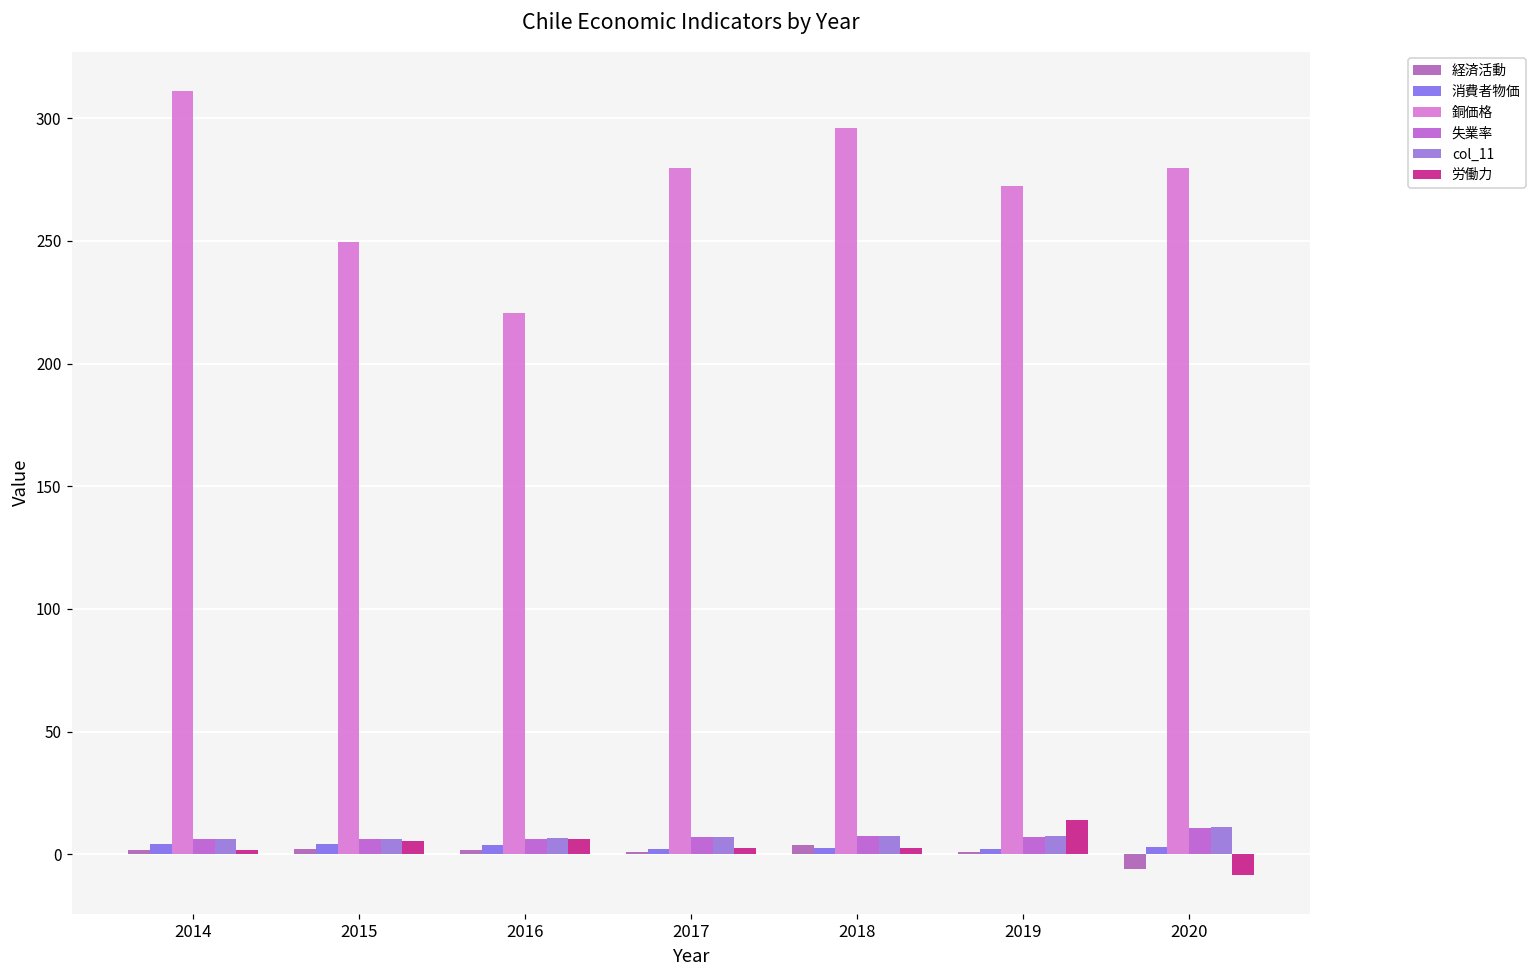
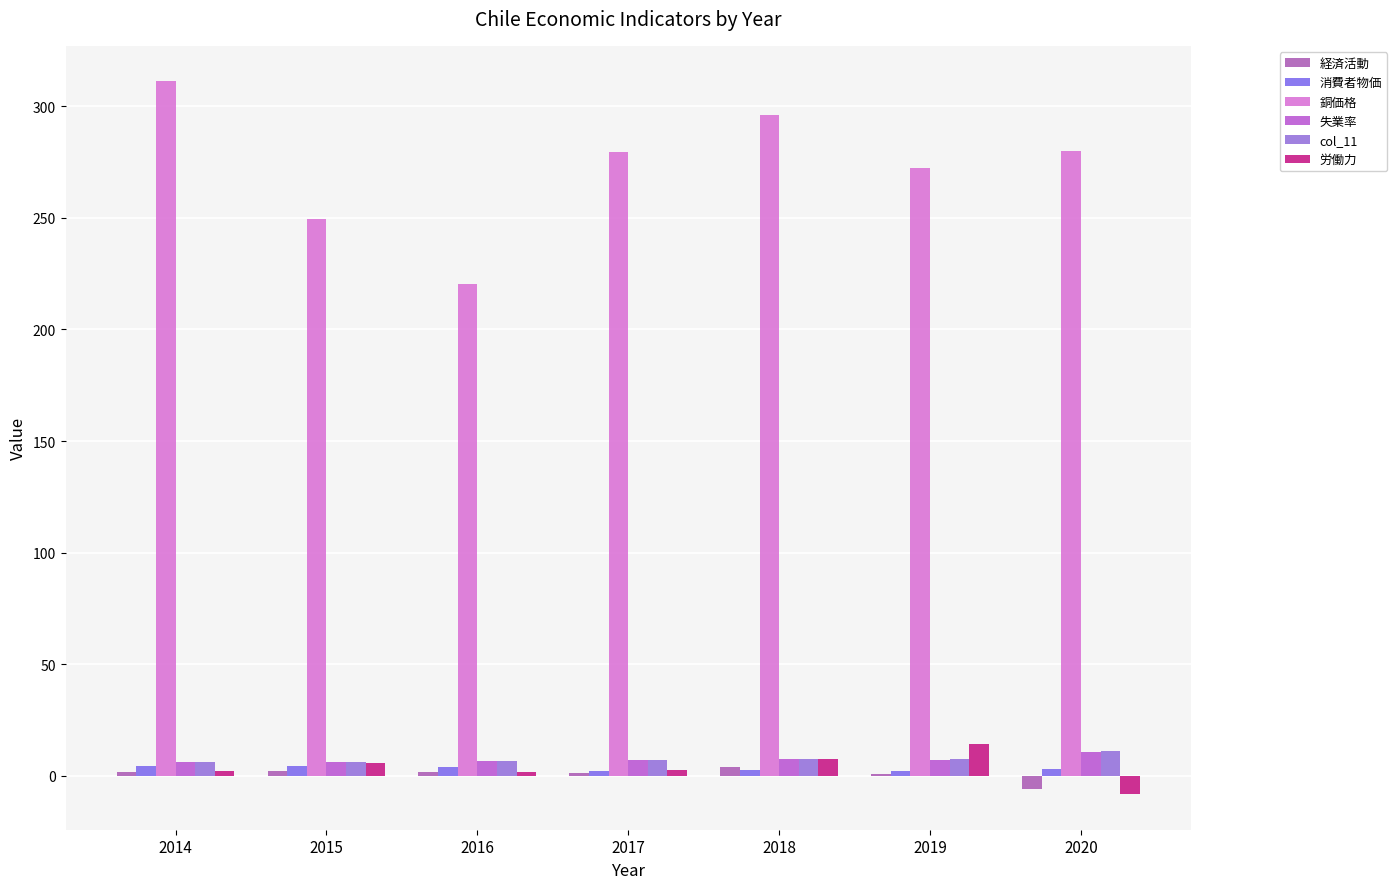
  {
    "労働力": {
      "2014": 2,
      "2015": 6,
-     "2016": 6,
+     "2016": 2,
      "2017": 2,
-     "2018": 3,
+     "2018": 8,
      "2019": 14,
      "2020": -8
    }
  }
